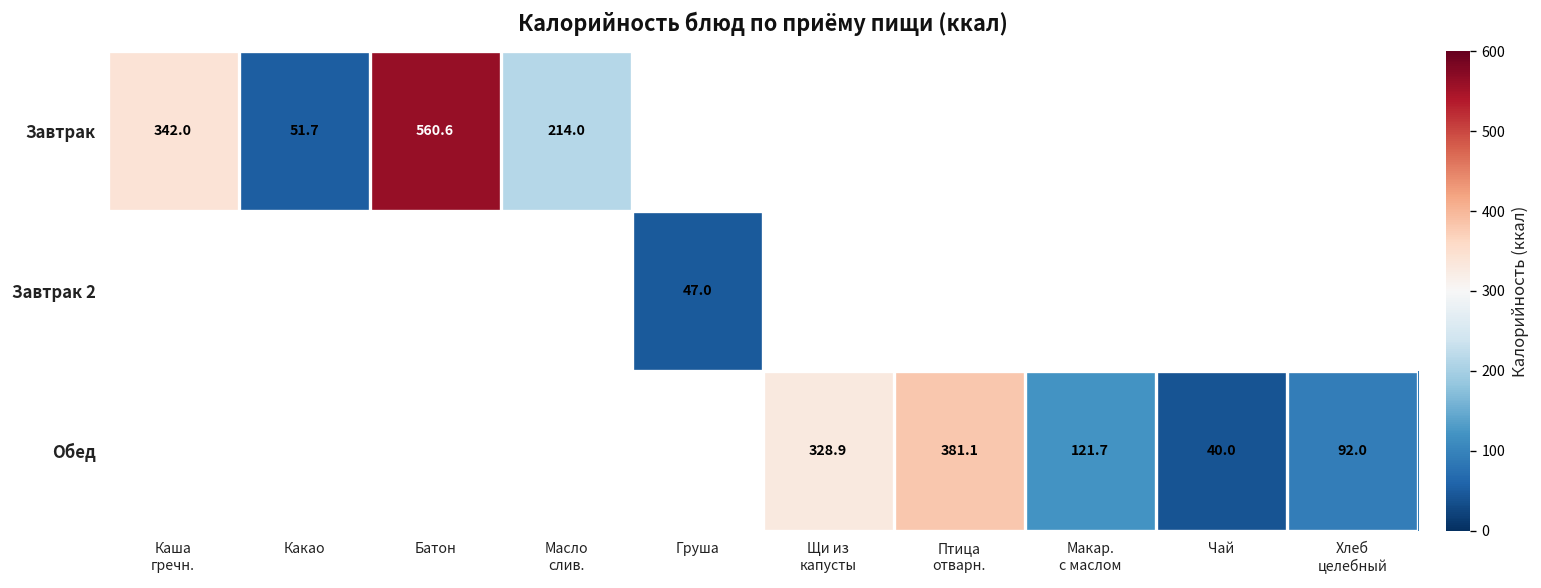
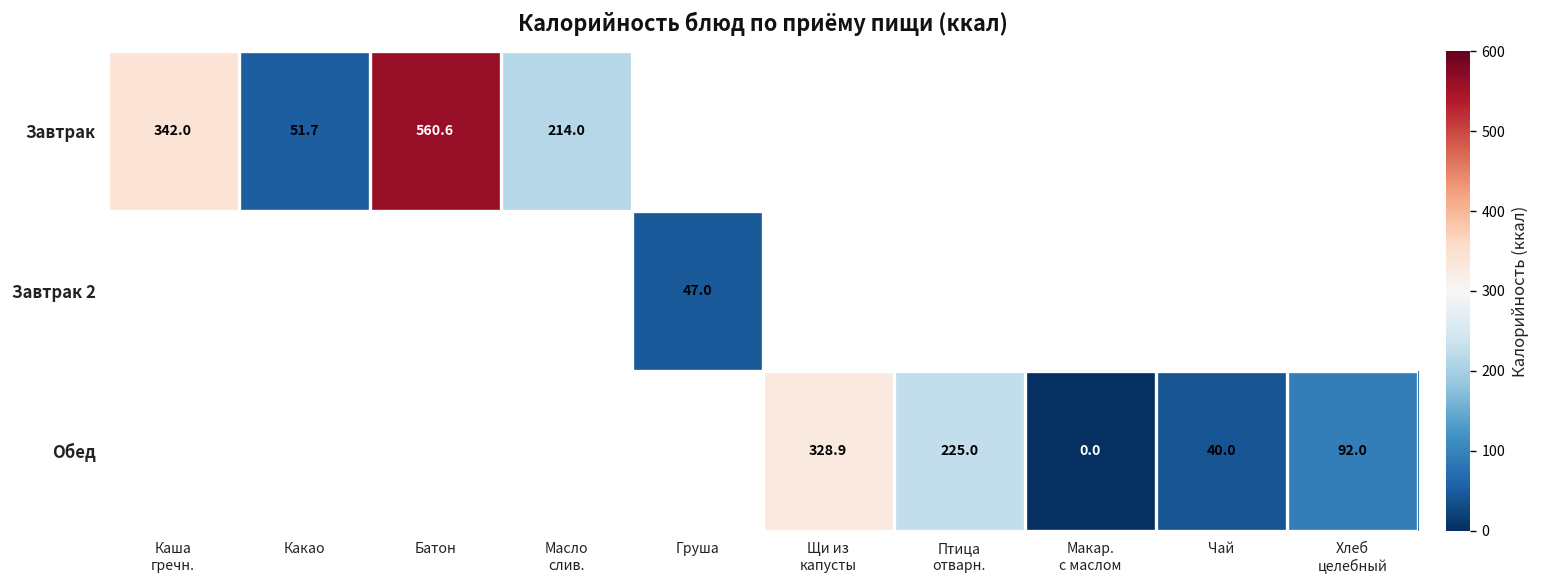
  {
    "Завтрак": {
      "Каша гречн.": 342.0,
      "Какао": 51.7,
      "Батон": 560.6,
      "Масло слив.": 214.0
    },
    "Завтрак 2": {
      "Груша": 47.0
    },
    "Обед": {
      "Щи из капусты": 328.9,
-     "Птица отварн.": 381.1,
-     "Макар. с маслом": 121.7,
+     "Птица отварн.": 225.0,
+     "Макар. с маслом": 0.0,
      "Чай": 40.0,
      "Хлеб целебный": 92.0
    }
  }
